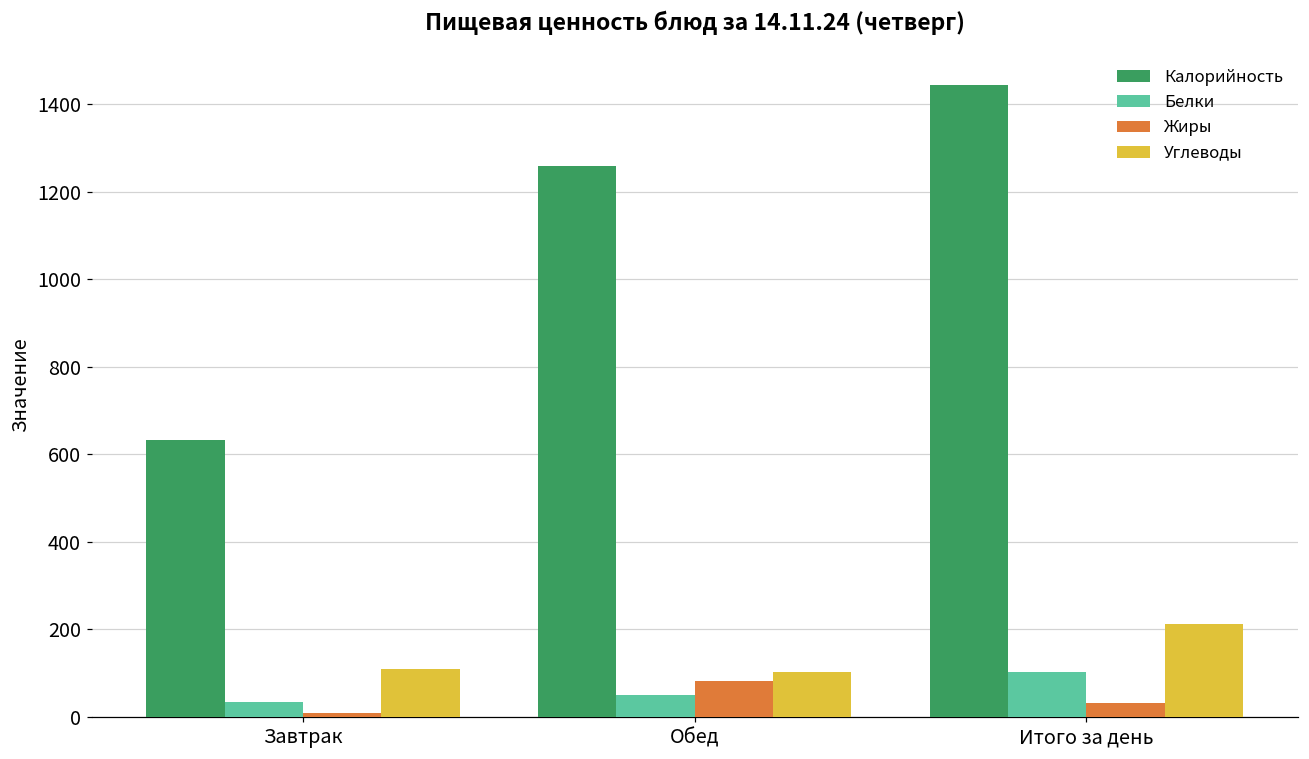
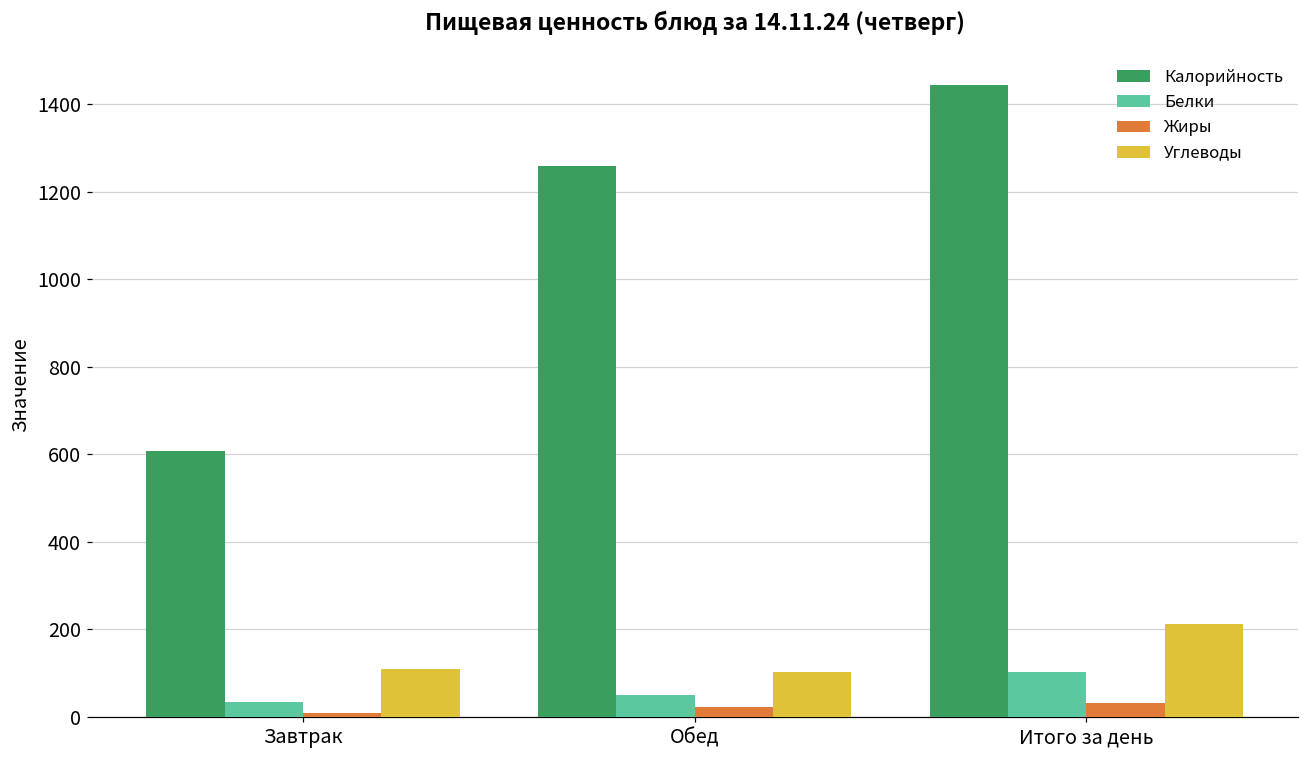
  {
    "Калорийность": {
-     "Завтрак": 630,
+     "Завтрак": 610,
      "Обед": 1260,
      "Итого за день": 1440
    },
    "Белки": {
      "Завтрак": 30,
      "Обед": 50,
      "Итого за день": 100
    },
    "Жиры": {
      "Завтрак": 10,
-     "Обед": 80,
+     "Обед": 20,
      "Итого за день": 30
    },
    "Углеводы": {
      "Завтрак": 110,
      "Обед": 100,
      "Итого за день": 210
    }
  }
